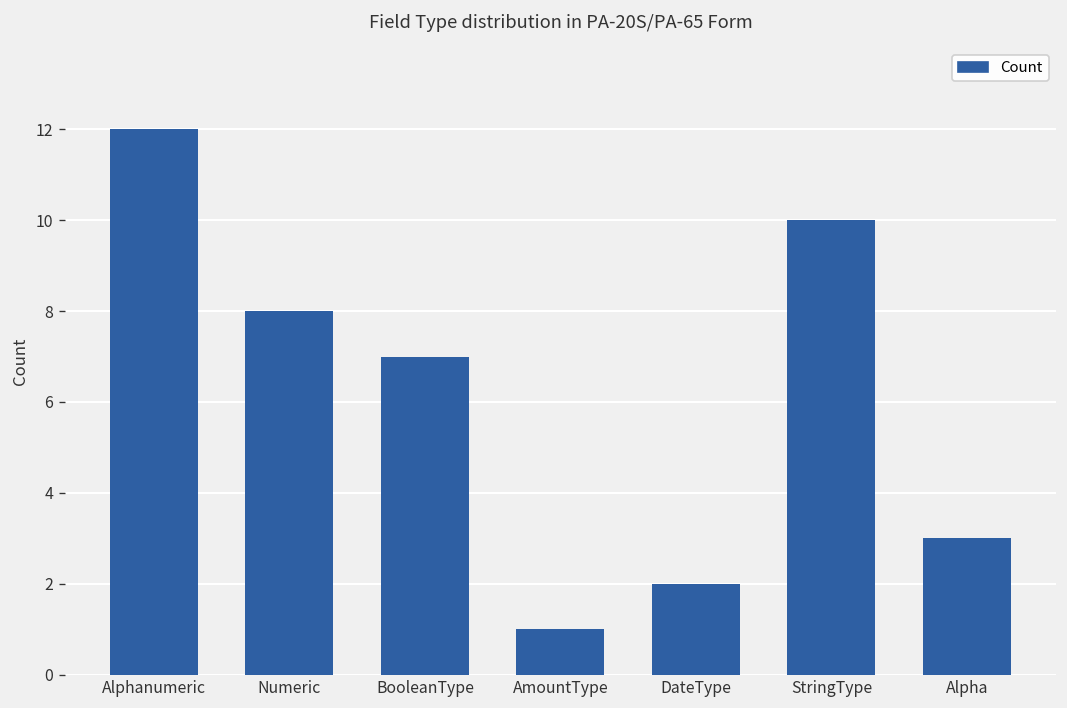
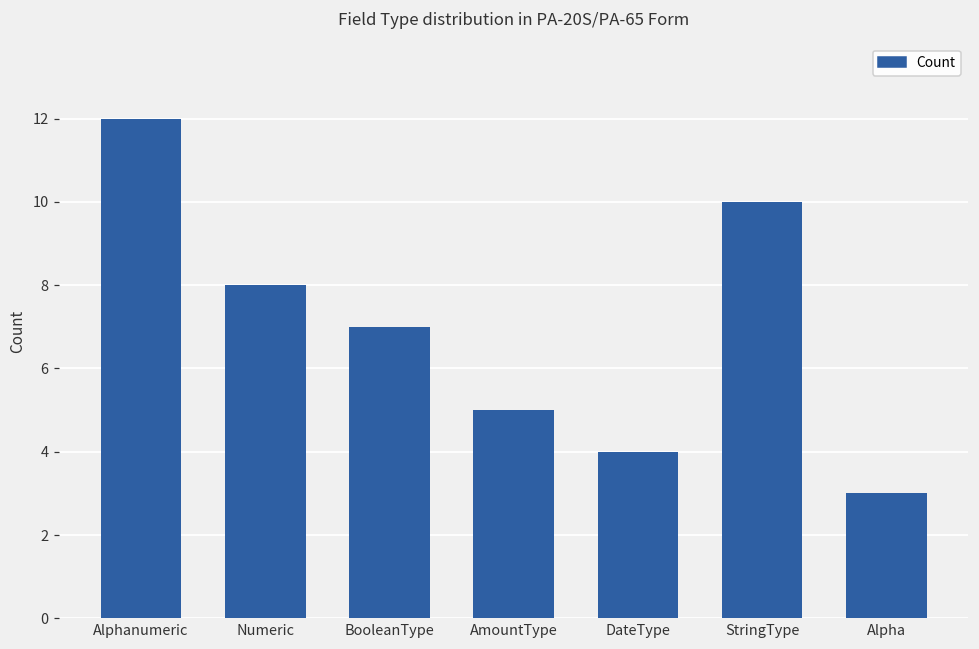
  {
    "Alphanumeric": 12,
    "Numeric": 8,
    "BooleanType": 7,
-   "AmountType": 1,
-   "DateType": 2,
+   "AmountType": 5,
+   "DateType": 4,
    "StringType": 10,
    "Alpha": 3
  }
